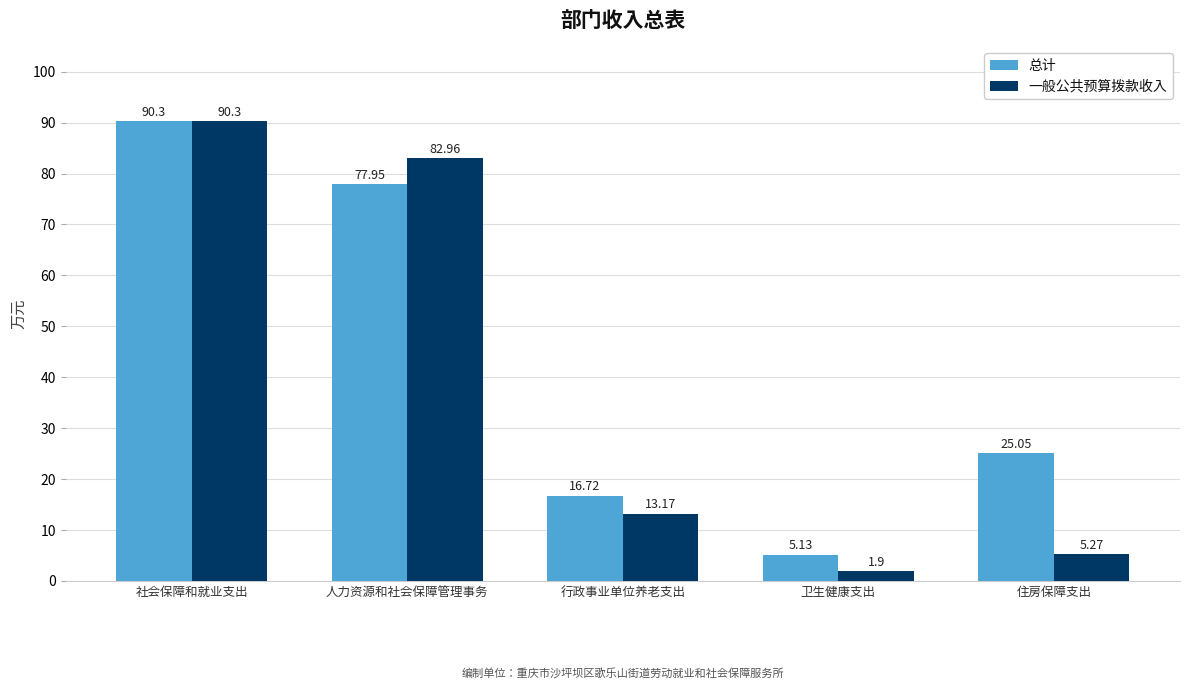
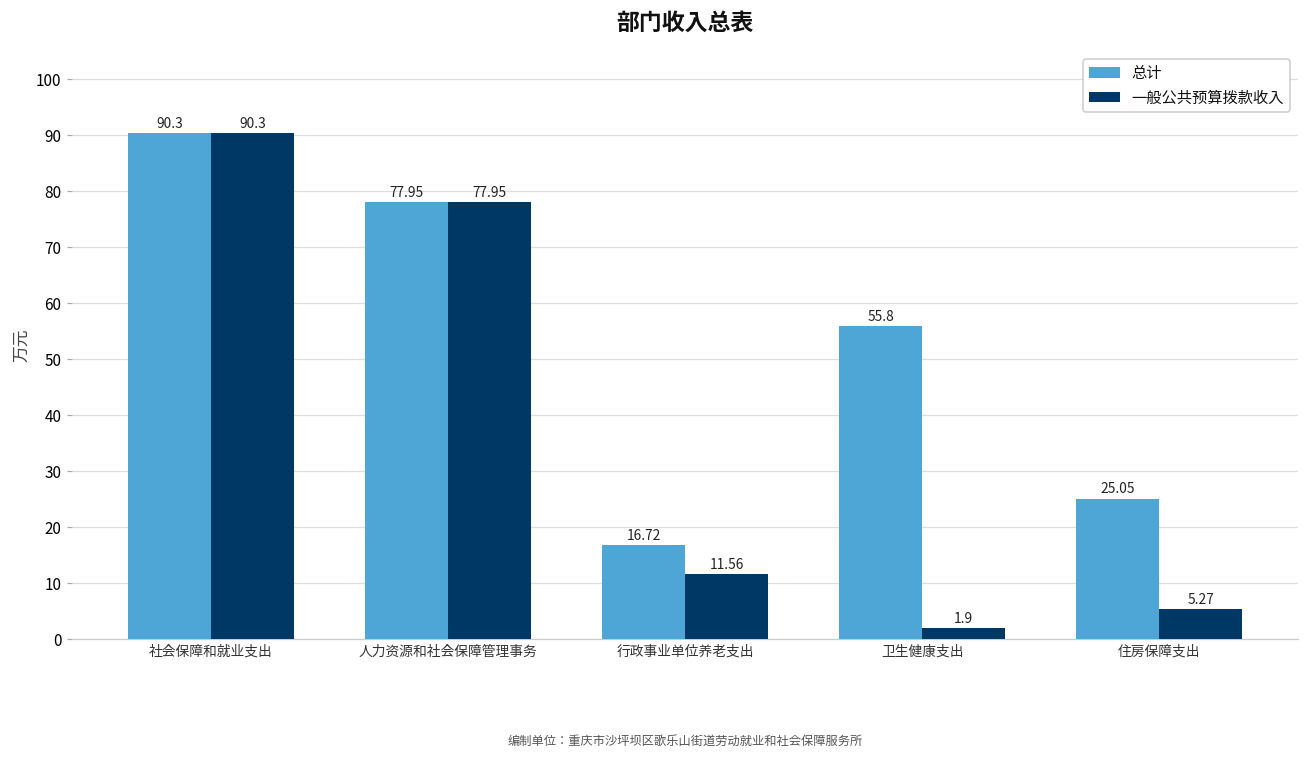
  {
    "总计": {
      "社会保障和就业支出": 90.3,
      "人力资源和社会保障管理事务": 77.95,
      "行政事业单位养老支出": 16.72,
-     "卫生健康支出": 5.13,
+     "卫生健康支出": 55.8,
      "住房保障支出": 25.05
    },
    "一般公共预算拨款收入": {
      "社会保障和就业支出": 90.3,
-     "人力资源和社会保障管理事务": 82.96,
-     "行政事业单位养老支出": 13.17,
+     "人力资源和社会保障管理事务": 77.95,
+     "行政事业单位养老支出": 11.56,
      "卫生健康支出": 1.9,
      "住房保障支出": 5.27
    }
  }
